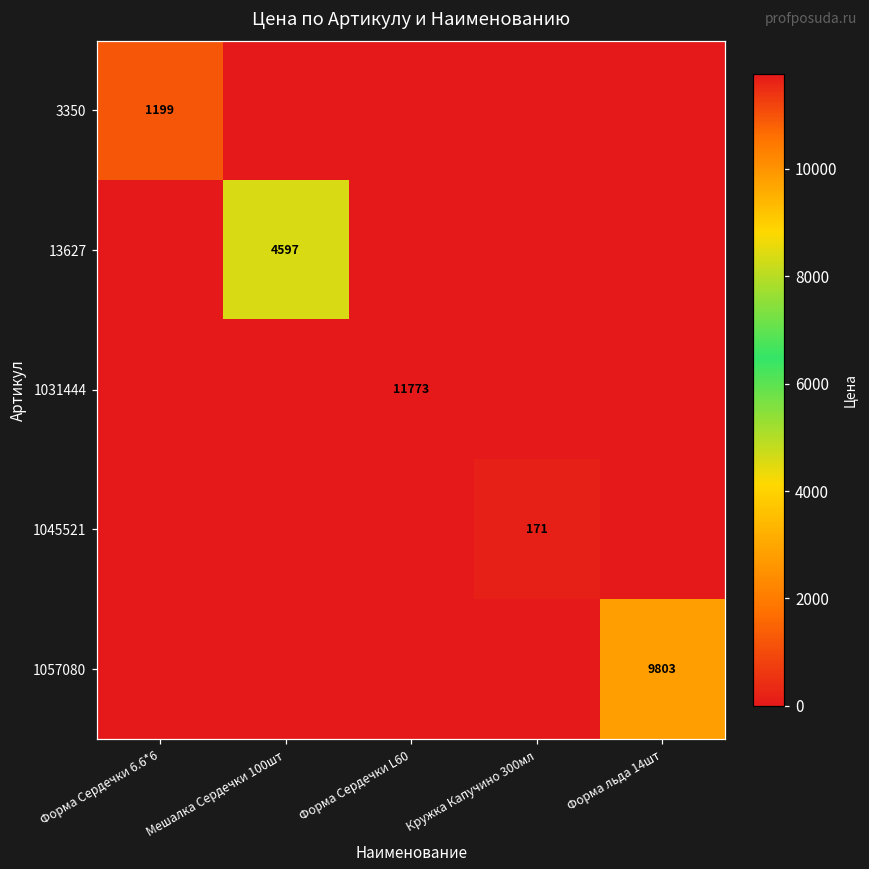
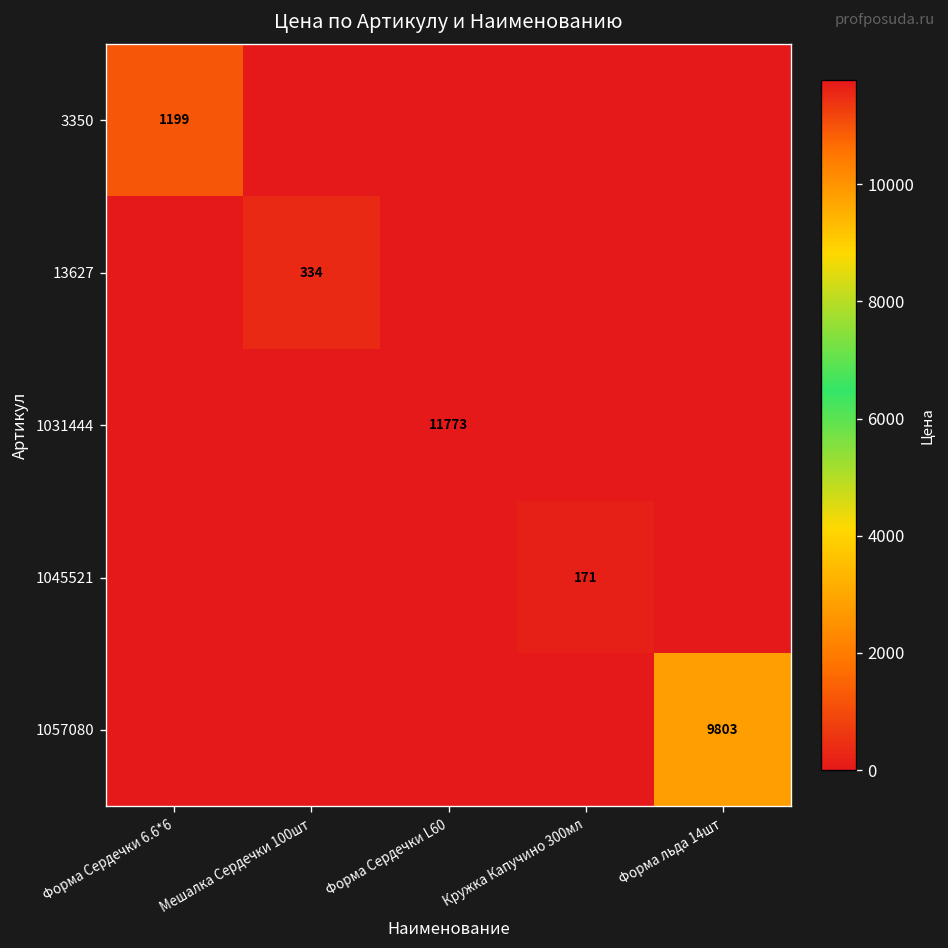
  {
    "3350": {
      "Форма Сердечки 6.6*6": 1199
    },
    "13627": {
-     "Мешалка Сердечки 100шт": 4597
+     "Мешалка Сердечки 100шт": 334
    },
    "1031444": {
      "Форма Сердечки L60": 11773
    },
    "1045521": {
      "Кружка Капучино 300мл": 171
    },
    "1057080": {
      "Форма льда 14шт": 9803
    }
  }
